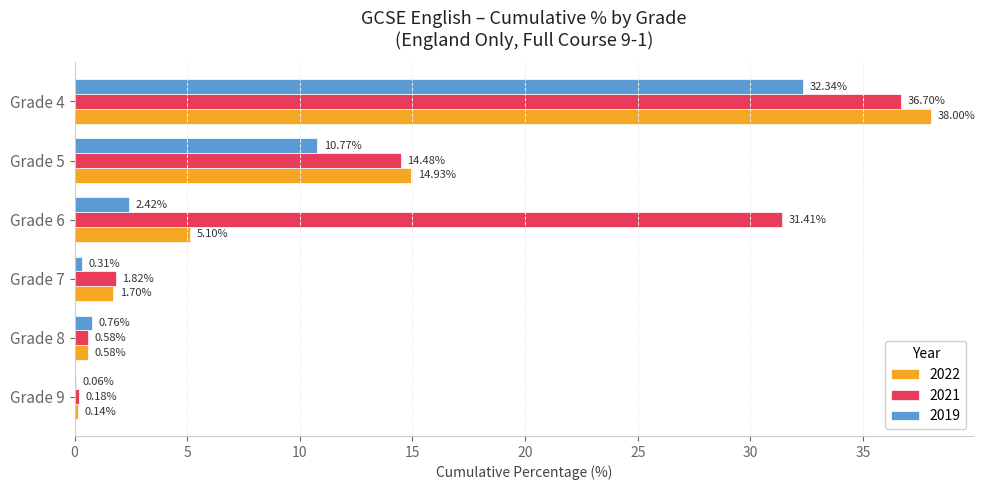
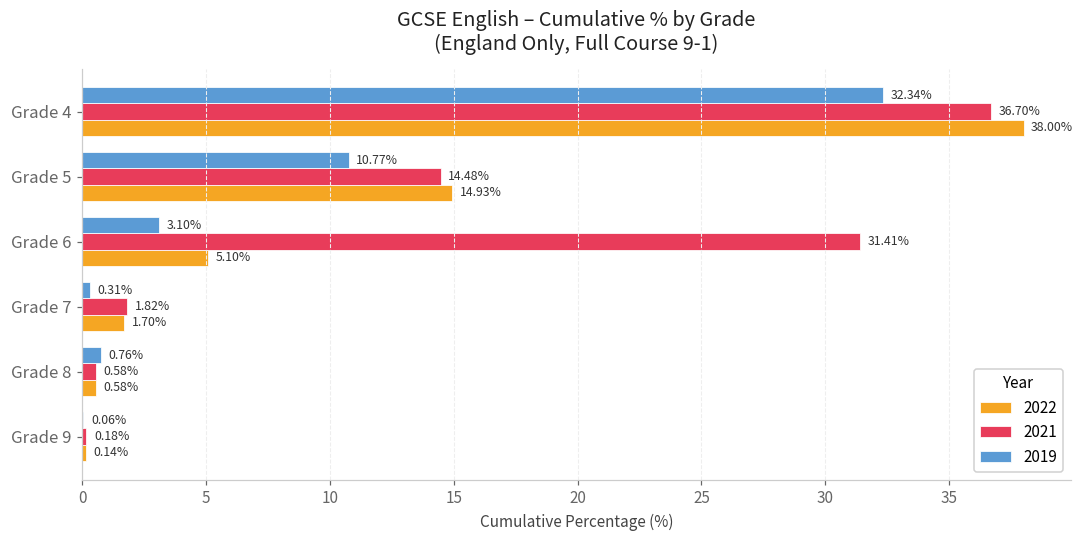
  {
    "2022": {
      "Grade 4": "38.00%",
      "Grade 5": "14.93%",
      "Grade 6": "5.10%",
      "Grade 7": "1.70%",
      "Grade 8": "0.58%",
      "Grade 9": "0.14%"
    },
    "2021": {
      "Grade 4": "36.70%",
      "Grade 5": "14.48%",
      "Grade 6": "31.41%",
      "Grade 7": "1.82%",
      "Grade 8": "0.58%",
      "Grade 9": "0.18%"
    },
    "2019": {
      "Grade 4": "32.34%",
      "Grade 5": "10.77%",
-     "Grade 6": "2.42%",
+     "Grade 6": "3.10%",
      "Grade 7": "0.31%",
      "Grade 8": "0.76%",
      "Grade 9": "0.06%"
    }
  }
